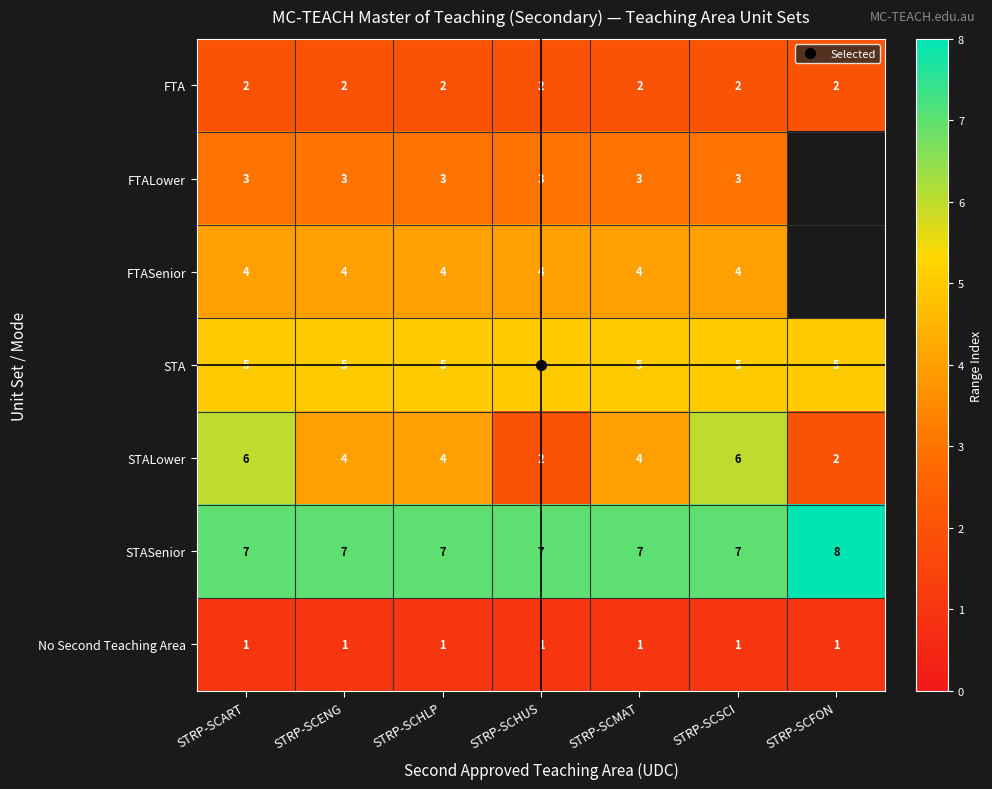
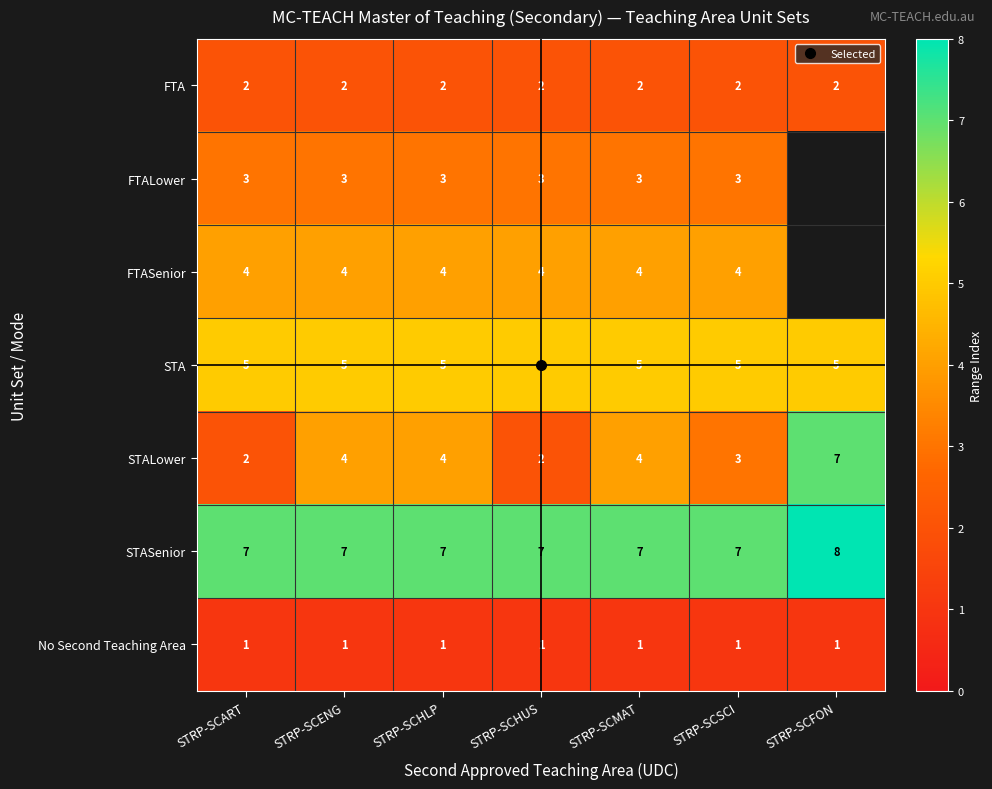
  {
    "FTA": {
      "STRP-SCART": 2,
      "STRP-SCENG": 2,
      "STRP-SCHLP": 2,
      "STRP-SCHUS": 2,
      "STRP-SCMAT": 2,
      "STRP-SCSCI": 2,
      "STRP-SCFON": 2
    },
    "FTALower": {
      "STRP-SCART": 3,
      "STRP-SCENG": 3,
      "STRP-SCHLP": 3,
      "STRP-SCHUS": 3,
      "STRP-SCMAT": 3,
      "STRP-SCSCI": 3
    },
    "FTASenior": {
      "STRP-SCART": 4,
      "STRP-SCENG": 4,
      "STRP-SCHLP": 4,
      "STRP-SCHUS": 4,
      "STRP-SCMAT": 4,
      "STRP-SCSCI": 4
    },
    "STA": {
      "STRP-SCART": 5,
      "STRP-SCENG": 5,
      "STRP-SCHLP": 5,
      "STRP-SCMAT": 5,
      "STRP-SCSCI": 5,
      "STRP-SCFON": 5
    },
    "STALower": {
-     "STRP-SCART": 6,
+     "STRP-SCART": 2,
      "STRP-SCENG": 4,
      "STRP-SCHLP": 4,
      "STRP-SCHUS": 2,
      "STRP-SCMAT": 4,
-     "STRP-SCSCI": 6,
-     "STRP-SCFON": 2
+     "STRP-SCSCI": 3,
+     "STRP-SCFON": 7
    },
    "STASenior": {
      "STRP-SCART": 7,
      "STRP-SCENG": 7,
      "STRP-SCHLP": 7,
      "STRP-SCHUS": 7,
      "STRP-SCMAT": 7,
      "STRP-SCSCI": 7,
      "STRP-SCFON": 8
    },
    "No Second Teaching Area": {
      "STRP-SCART": 1,
      "STRP-SCENG": 1,
      "STRP-SCHLP": 1,
      "STRP-SCHUS": 1,
      "STRP-SCMAT": 1,
      "STRP-SCSCI": 1,
      "STRP-SCFON": 1
    }
  }
